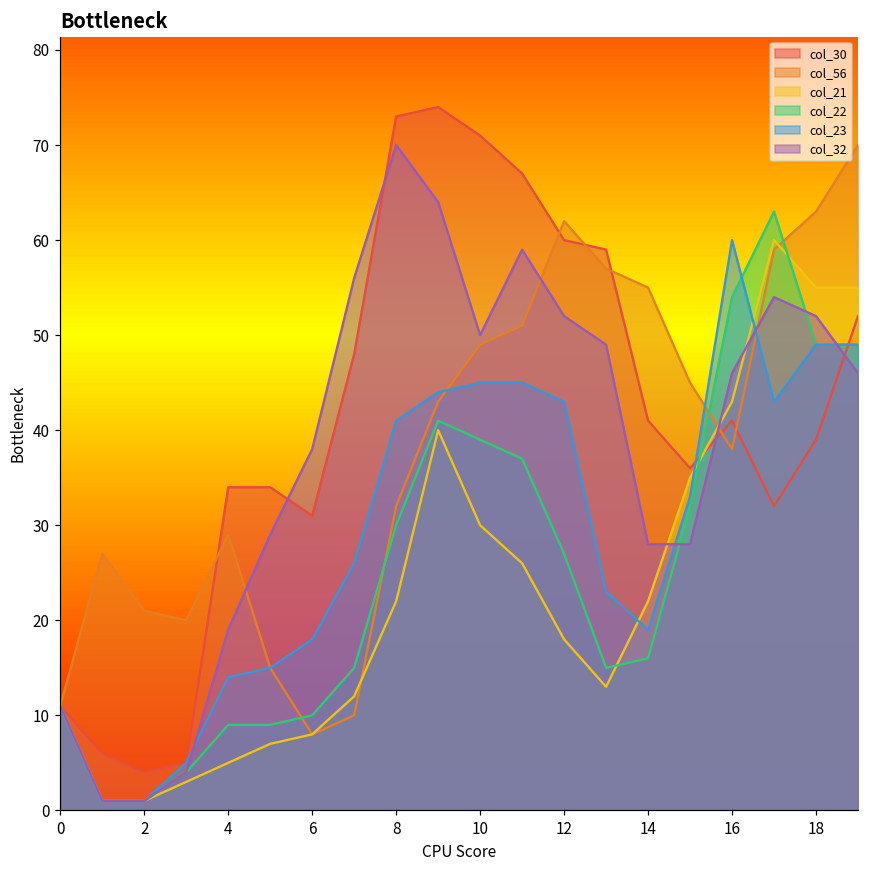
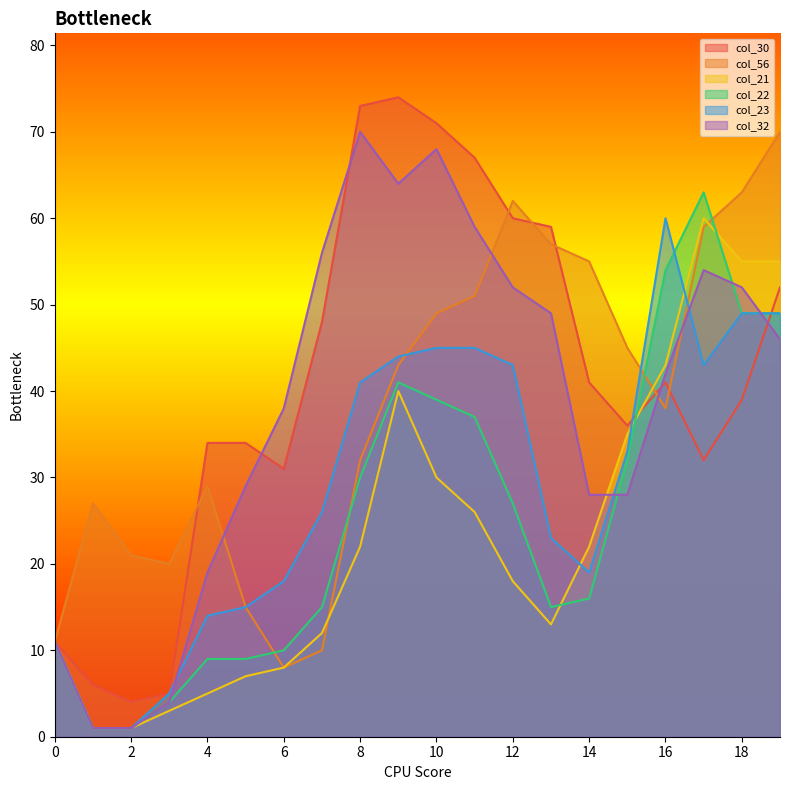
  {
    "col_22": {
      "4": 9,
      "6": 10,
      "8": 30,
      "10": 39,
      "12": 27,
      "14": 16,
      "16": 54
    },
    "col_23": {
      "4": 14,
      "6": 18,
      "8": 41,
      "10": 45,
      "12": 43,
      "14": 19,
      "16": 60
    },
    "col_32": {
      "4": 19,
      "6": 38,
      "8": 70,
-     "10": 50,
+     "10": 68,
      "12": 52,
      "14": 28,
-     "16": 46,
+     "16": 42,
      "18": 52
    }
  }
